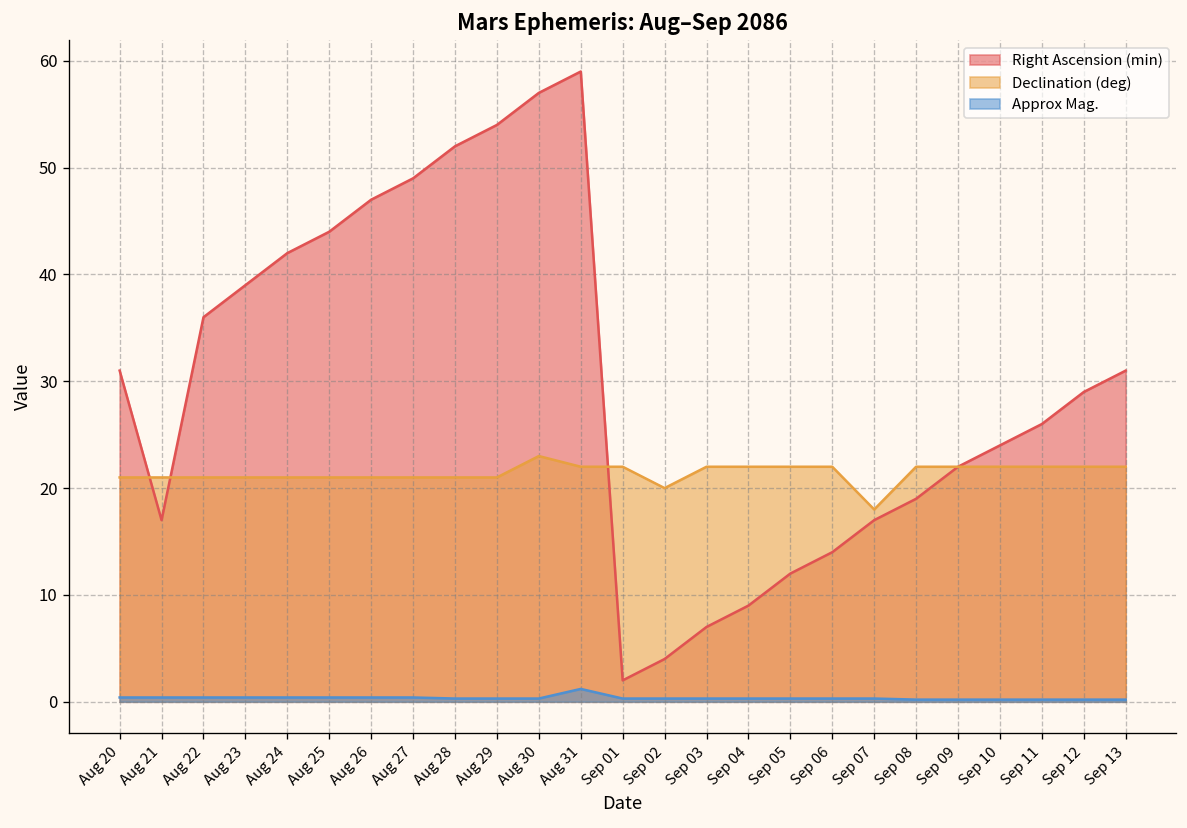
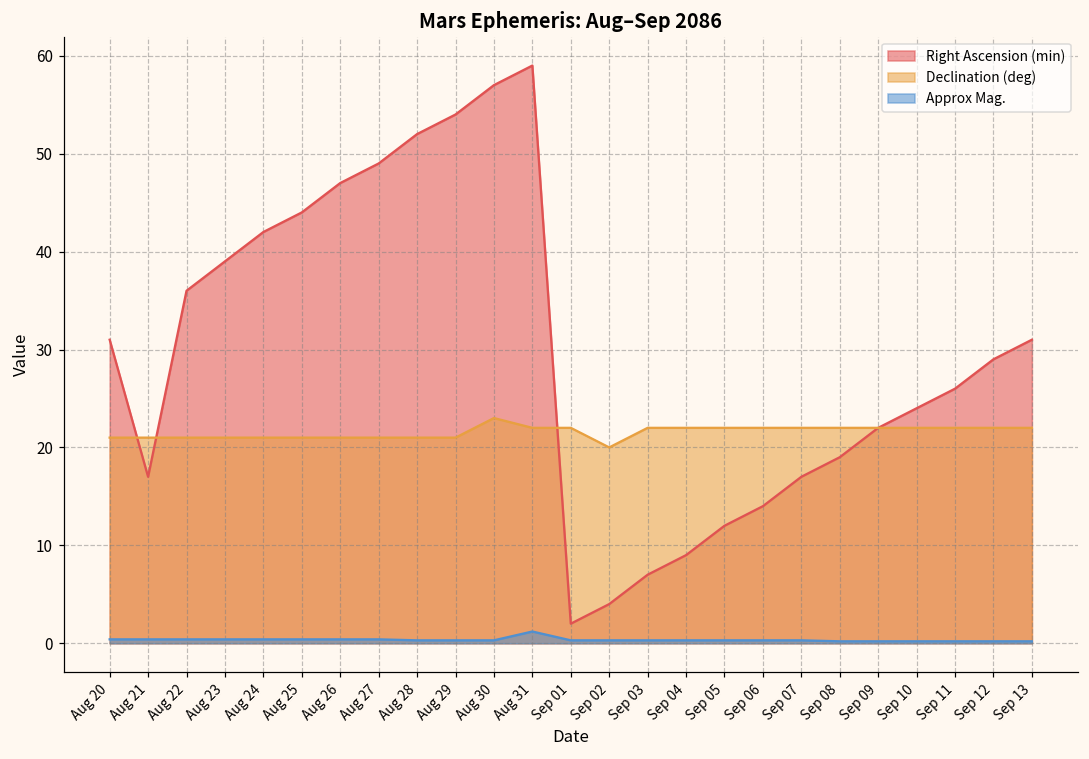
  {
    "Right Ascension (min)": {
      "Aug 20": 31,
      "Aug 21": 17,
      "Aug 22": 36,
      "Aug 23": 39,
      "Aug 24": 42,
      "Aug 25": 44,
      "Aug 26": 47,
      "Aug 27": 49,
      "Aug 28": 52,
      "Aug 29": 54,
      "Aug 30": 57,
      "Aug 31": 59,
      "Sep 01": 2,
      "Sep 02": 4,
      "Sep 03": 7,
      "Sep 04": 9,
      "Sep 05": 12,
      "Sep 06": 14,
      "Sep 07": 17,
      "Sep 08": 19,
      "Sep 10": 24,
      "Sep 11": 26,
      "Sep 12": 29,
      "Sep 13": 31
    },
    "Declination (deg)": {
      "Aug 20": 21,
      "Aug 21": 21,
      "Aug 22": 21,
      "Aug 23": 21,
      "Aug 24": 21,
      "Aug 25": 21,
      "Aug 26": 21,
      "Aug 27": 21,
      "Aug 28": 21,
      "Aug 29": 21,
      "Aug 30": 23,
      "Aug 31": 22,
      "Sep 01": 22,
      "Sep 02": 20,
      "Sep 03": 22,
      "Sep 04": 22,
      "Sep 05": 22,
      "Sep 06": 22,
-     "Sep 07": 18,
+     "Sep 07": 22,
      "Sep 08": 22,
      "Sep 10": 22,
      "Sep 11": 22,
      "Sep 12": 22,
      "Sep 13": 22
    },
    "Approx Mag.": {
      "Aug 20": 0,
      "Aug 21": 0,
      "Aug 22": 0,
      "Aug 23": 0,
      "Aug 24": 0,
      "Aug 25": 0,
      "Aug 26": 0,
      "Aug 27": 0,
      "Aug 28": 0,
      "Aug 29": 0,
      "Aug 30": 0,
      "Aug 31": 1,
      "Sep 01": 0,
      "Sep 02": 0,
      "Sep 03": 0,
      "Sep 04": 0,
      "Sep 05": 0,
      "Sep 06": 0,
      "Sep 07": 0,
      "Sep 08": 0,
      "Sep 09": 0,
      "Sep 10": 0,
      "Sep 11": 0,
      "Sep 12": 0,
      "Sep 13": 0
    }
  }
